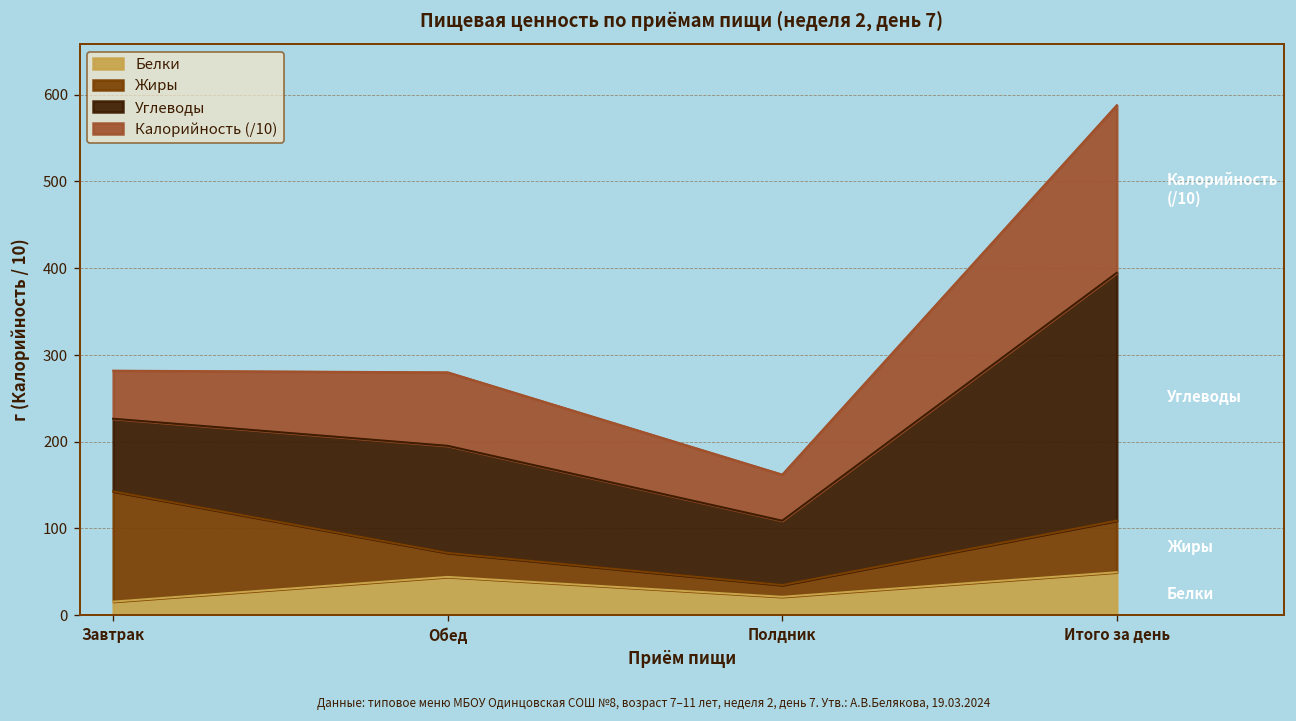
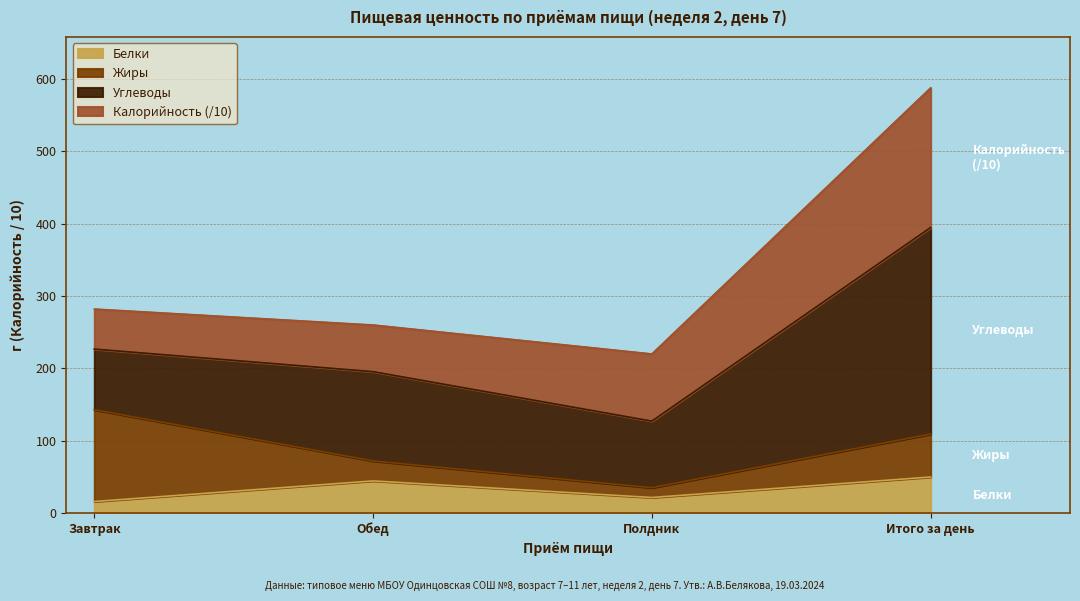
  {
    "Белки": {
      "Завтрак": 20,
      "Обед": 40,
      "Полдник": 20,
      "Итого за день": 50
    },
    "Жиры": {
      "Завтрак": 130,
      "Обед": 30,
      "Полдник": 10,
      "Итого за день": 60
    },
    "Углеводы": {
      "Завтрак": 80,
      "Обед": 120,
-     "Полдник": 70,
+     "Полдник": 90,
      "Итого за день": 290
    },
    "Калорийность (/10)": {
      "Завтрак": 60,
-     "Обед": 80,
-     "Полдник": 50,
+     "Обед": 60,
+     "Полдник": 90,
      "Итого за день": 190
    }
  }
